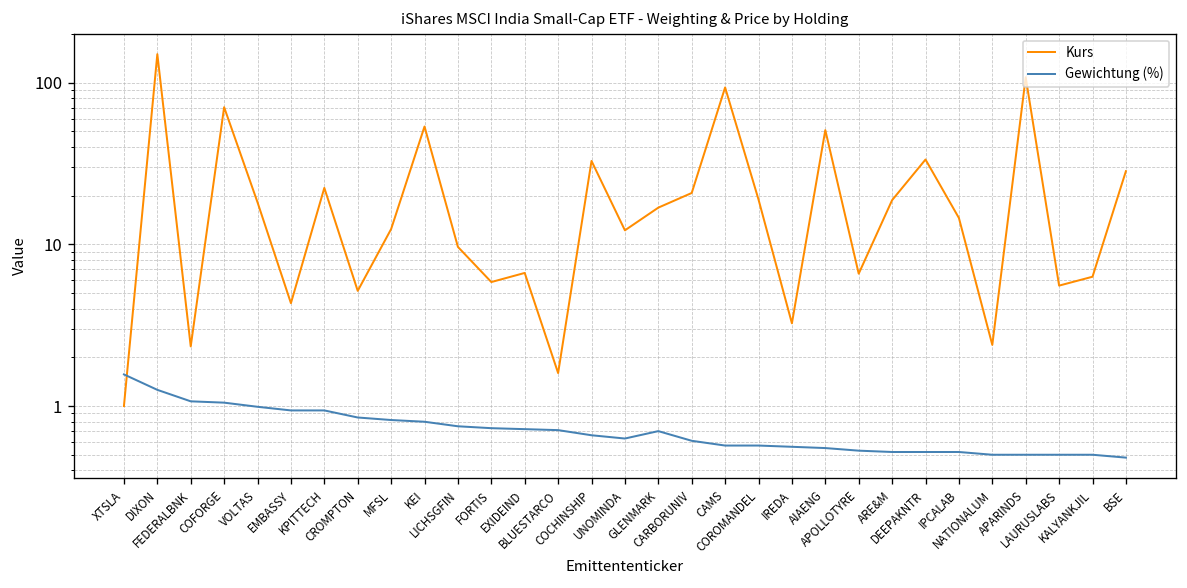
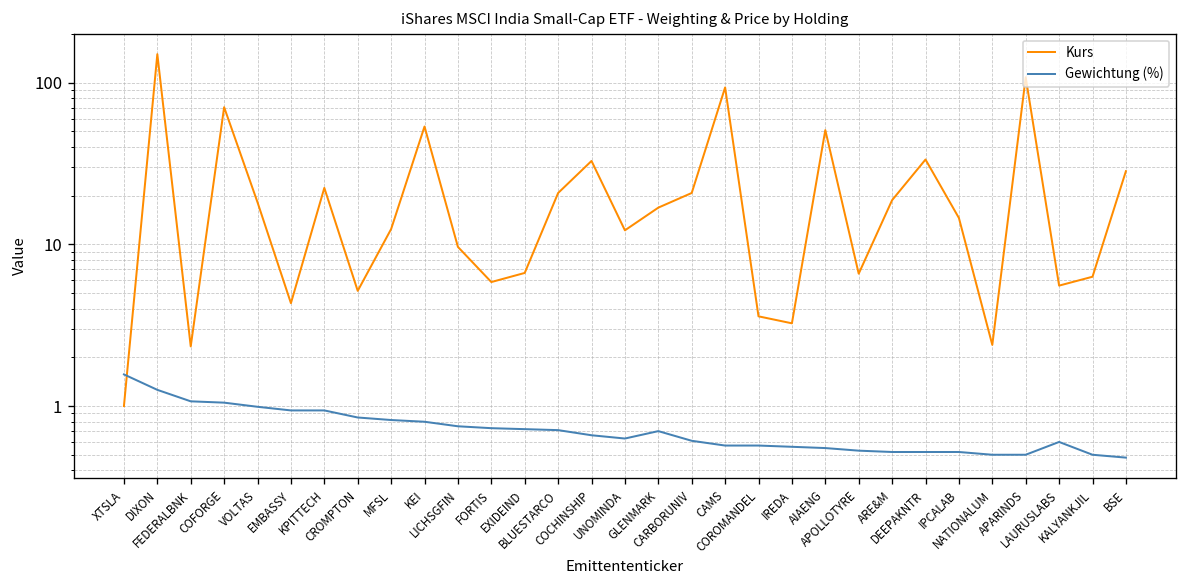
  {
    "Kurs": {
      "XTSLA": 1.0,
      "DIXON": 150,
      "FEDERALBNK": 2.3,
      "COFORGE": 70,
      "VOLTAS": 18,
      "EMBASSY": 4.3,
      "KPITTECH": 22,
      "CROMPTON": 5.2,
      "MFSL": 12,
      "KEI": 54,
      "LICHSGFIN": 10,
      "FORTIS": 5.9,
      "EXIDEIND": 7,
-     "BLUESTARCO": 1.6,
+     "BLUESTARCO": 21,
      "COCHINSHIP": 33,
      "UNOMINDA": 12,
      "GLENMARK": 17,
      "CARBORUNIV": 21,
      "CAMS": 90,
-     "COROMANDEL": 19,
+     "COROMANDEL": 3.6,
      "IREDA": 3.3,
      "AIAENG": 51,
      "APOLLOTYRE": 7,
      "ARE&M": 19,
      "DEEPAKNTR": 33,
      "IPCALAB": 15,
      "NATIONALUM": 2.4,
      "LAURUSLABS": 5.6,
      "KALYANKJIL": 6,
      "BSE": 28
    },
    "Gewichtung (%)": {
      "XTSLA": 1.6,
      "DIXON": 1.3,
      "FEDERALBNK": 1.1,
      "COFORGE": 1.1,
      "VOLTAS": 1.0,
      "EMBASSY": 0.9,
      "KPITTECH": 0.9,
      "CROMPTON": 0.9,
      "MFSL": 0.8,
      "KEI": 0.8,
      "LICHSGFIN": 0.8,
      "FORTIS": 0.7,
      "EXIDEIND": 0.7,
      "BLUESTARCO": 0.7,
      "COCHINSHIP": 0.7,
      "UNOMINDA": 0.6,
      "GLENMARK": 0.7,
      "CARBORUNIV": 0.6,
      "CAMS": 0.57,
      "COROMANDEL": 0.57,
      "IREDA": 0.56,
      "AIAENG": 0.55,
      "APOLLOTYRE": 0.53,
      "ARE&M": 0.5,
      "DEEPAKNTR": 0.5,
      "IPCALAB": 0.5,
      "NATIONALUM": 0.5,
      "APARINDS": 0.5,
-     "LAURUSLABS": 0.5,
+     "LAURUSLABS": 0.6,
      "KALYANKJIL": 0.5,
      "BSE": 0.5
    }
  }
